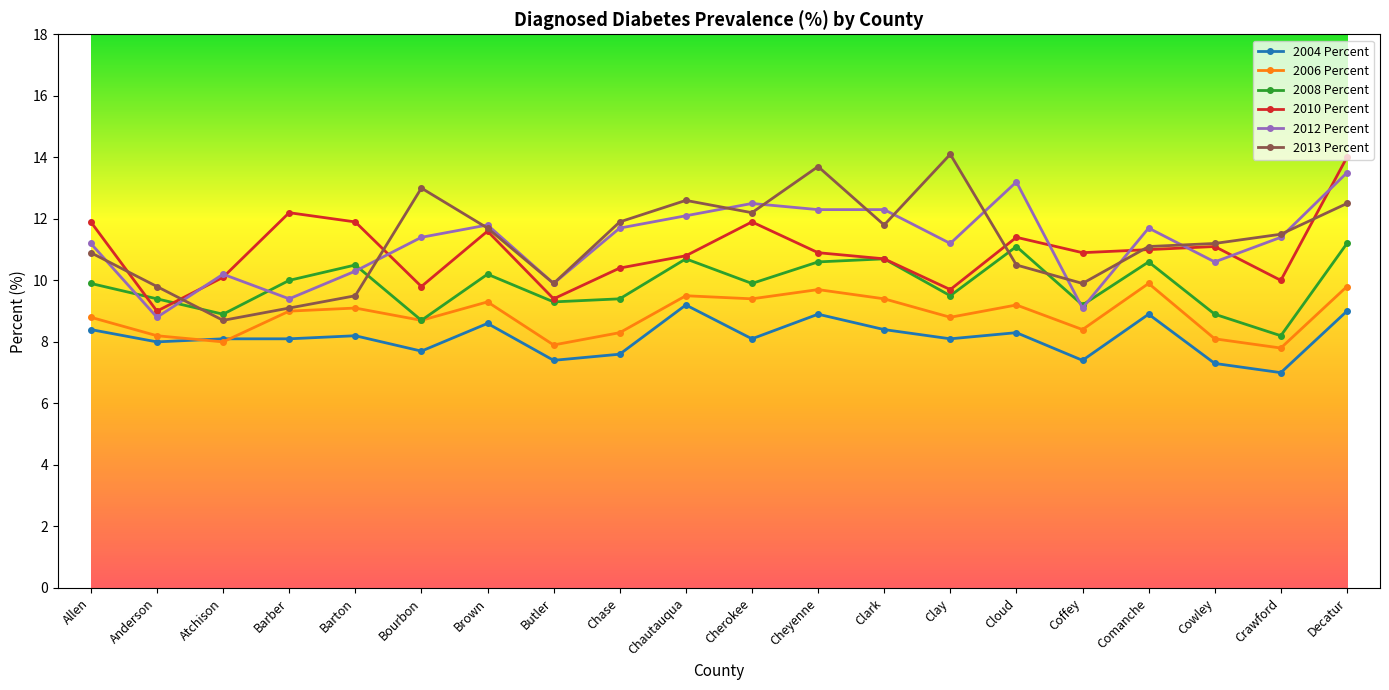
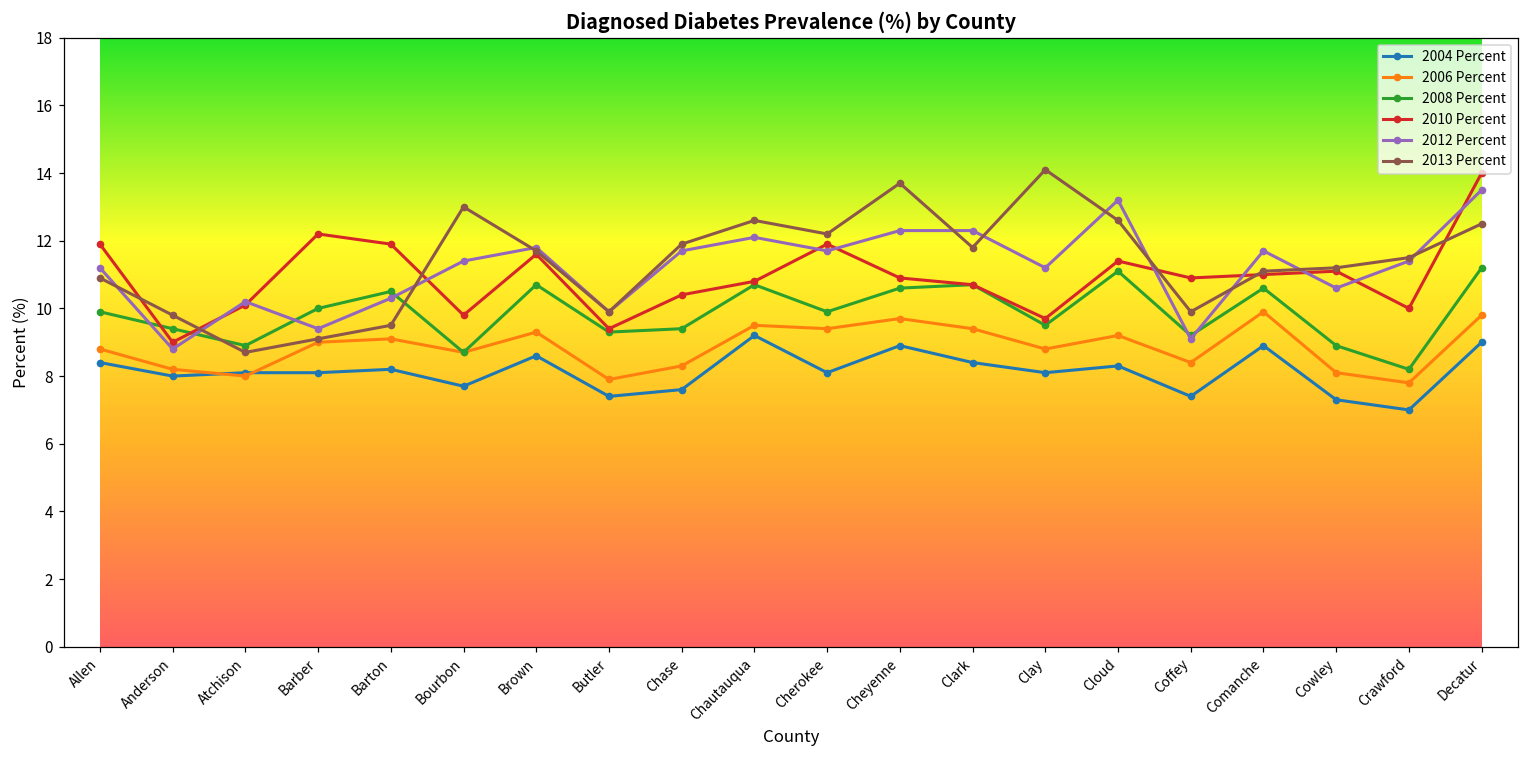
  {
    "2004 Percent": {
      "Allen": 8.4,
      "Anderson": 8.0,
      "Atchison": 8.1,
      "Barber": 8.1,
      "Barton": 8.2,
      "Bourbon": 7.7,
      "Brown": 8.6,
      "Butler": 7.4,
      "Chase": 7.6,
      "Chautauqua": 9.2,
      "Cherokee": 8.1,
      "Cheyenne": 8.9,
      "Clark": 8.4,
      "Clay": 8.1,
      "Cloud": 8.3,
      "Coffey": 7.4,
      "Comanche": 8.9,
      "Cowley": 7.3,
      "Crawford": 7.0,
      "Decatur": 9.0
    },
    "2006 Percent": {
      "Allen": 8.8,
      "Anderson": 8.2,
      "Atchison": 8.0,
      "Barber": 9.0,
      "Barton": 9.1,
      "Brown": 9.3,
      "Butler": 7.9,
      "Chase": 8.3,
      "Chautauqua": 9.5,
      "Cherokee": 9.4,
      "Cheyenne": 9.7,
      "Clark": 9.4,
      "Clay": 8.8,
      "Cloud": 9.2,
      "Coffey": 8.4,
      "Comanche": 9.9,
      "Cowley": 8.1,
      "Crawford": 7.8,
      "Decatur": 9.8
    },
    "2008 Percent": {
      "Allen": 9.9,
      "Anderson": 9.4,
      "Atchison": 8.9,
      "Barber": 10.0,
      "Barton": 10.5,
-     "Brown": 10.2,
+     "Brown": 10.7,
      "Butler": 9.3,
      "Chase": 9.4,
      "Chautauqua": 10.7,
      "Cherokee": 9.9,
      "Cheyenne": 10.6,
      "Clay": 9.5,
      "Cloud": 11.1,
      "Coffey": 9.2,
      "Comanche": 10.6,
      "Cowley": 8.9,
      "Crawford": 8.2,
      "Decatur": 11.2
    },
    "2010 Percent": {
      "Allen": 11.9,
      "Anderson": 9.0,
      "Atchison": 10.1,
      "Barber": 12.2,
      "Barton": 11.9,
      "Bourbon": 9.8,
      "Brown": 11.6,
      "Butler": 9.4,
      "Chase": 10.4,
      "Chautauqua": 10.8,
      "Cherokee": 11.9,
      "Cheyenne": 10.9,
      "Clay": 9.7,
      "Cloud": 11.4,
      "Coffey": 10.9,
      "Comanche": 11.0,
      "Cowley": 11.1,
      "Crawford": 10.0
    },
    "2012 Percent": {
      "Allen": 11.2,
      "Anderson": 8.8,
      "Atchison": 10.2,
      "Barber": 9.4,
      "Barton": 10.3,
      "Bourbon": 11.4,
      "Brown": 11.8,
      "Chase": 11.7,
      "Chautauqua": 12.1,
-     "Cherokee": 12.5,
+     "Cherokee": 11.7,
      "Cheyenne": 12.3,
      "Clark": 12.3,
      "Clay": 11.2,
      "Cloud": 13.2,
      "Coffey": 9.1,
      "Comanche": 11.7,
      "Cowley": 10.6,
      "Crawford": 11.4,
      "Decatur": 13.5
    },
    "2013 Percent": {
      "Allen": 10.9,
      "Anderson": 9.8,
      "Atchison": 8.7,
      "Barber": 9.1,
      "Barton": 9.5,
      "Bourbon": 13.0,
      "Brown": 11.7,
      "Chase": 11.9,
      "Chautauqua": 12.6,
      "Cherokee": 12.2,
      "Cheyenne": 13.7,
      "Clark": 11.8,
      "Clay": 14.1,
-     "Cloud": 10.5,
+     "Cloud": 12.6,
      "Coffey": 9.9,
      "Comanche": 11.1,
      "Cowley": 11.2,
      "Crawford": 11.5,
      "Decatur": 12.5
    }
  }
